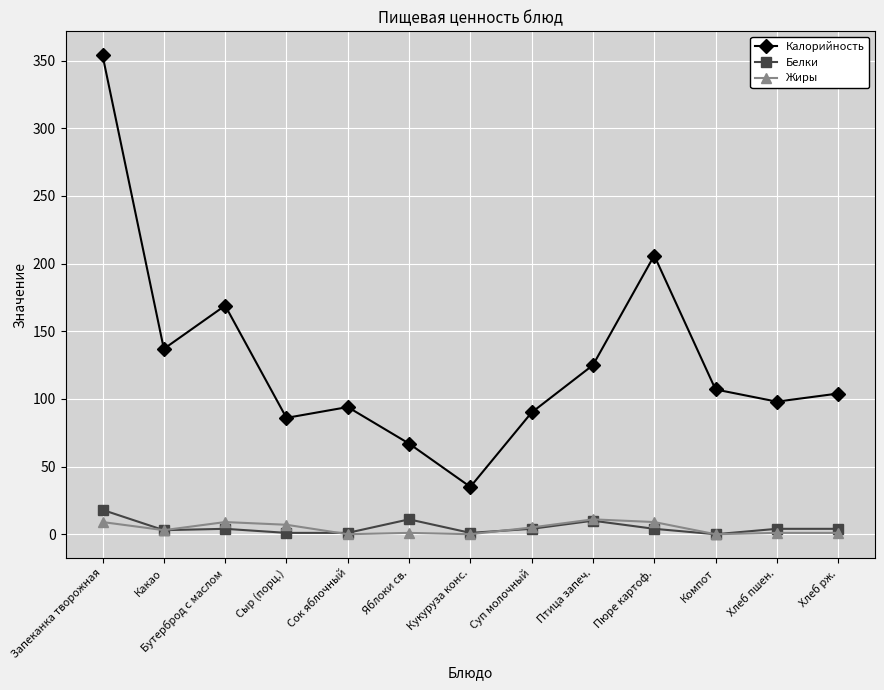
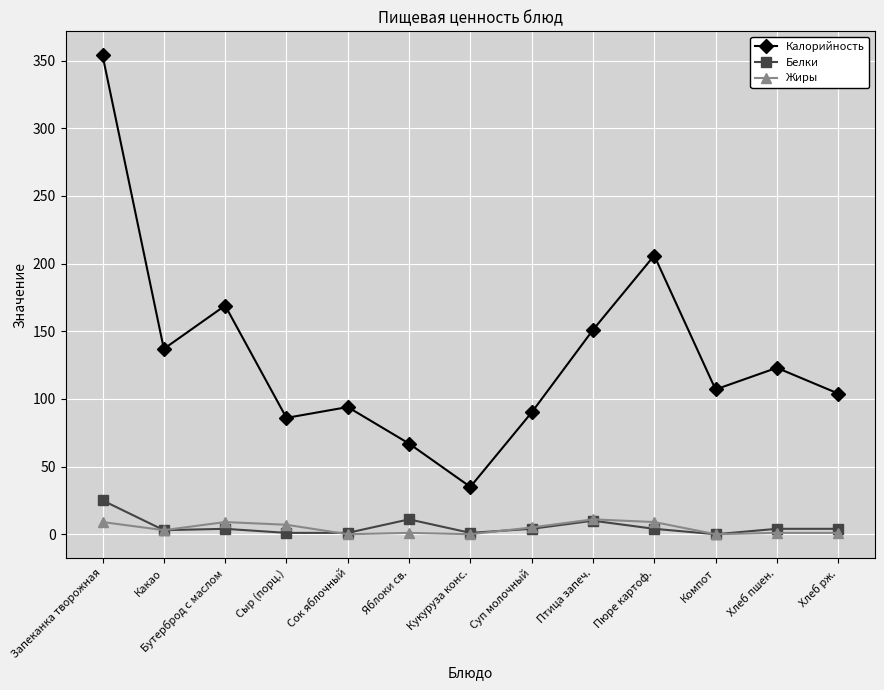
  {
    "Калорийность": {
      "Запеканка творожная": 354,
      "Какао": 137,
      "Бутерброд с маслом": 169,
      "Сыр (порц.)": 86,
      "Сок яблочный": 94,
      "Яблоки св.": 67,
      "Кукуруза конс.": 35,
      "Суп молочный": 90,
-     "Птица запеч.": 125,
+     "Птица запеч.": 151,
      "Пюре картоф.": 206,
      "Компот": 107,
-     "Хлеб пшен.": 98,
+     "Хлеб пшен.": 123,
      "Хлеб рж.": 104
    },
    "Белки": {
-     "Запеканка творожная": 18,
+     "Запеканка творожная": 25,
      "Бутерброд с маслом": 4,
      "Сыр (порц.)": 1,
      "Яблоки св.": 11,
      "Пюре картоф.": 4,
      "Хлеб пшен.": 4,
      "Хлеб рж.": 4
    },
    "Жиры": {
      "Запеканка творожная": 9,
      "Бутерброд с маслом": 9,
      "Сыр (порц.)": 7,
      "Яблоки св.": 1,
      "Пюре картоф.": 9,
      "Хлеб пшен.": 1,
      "Хлеб рж.": 1
    }
  }
